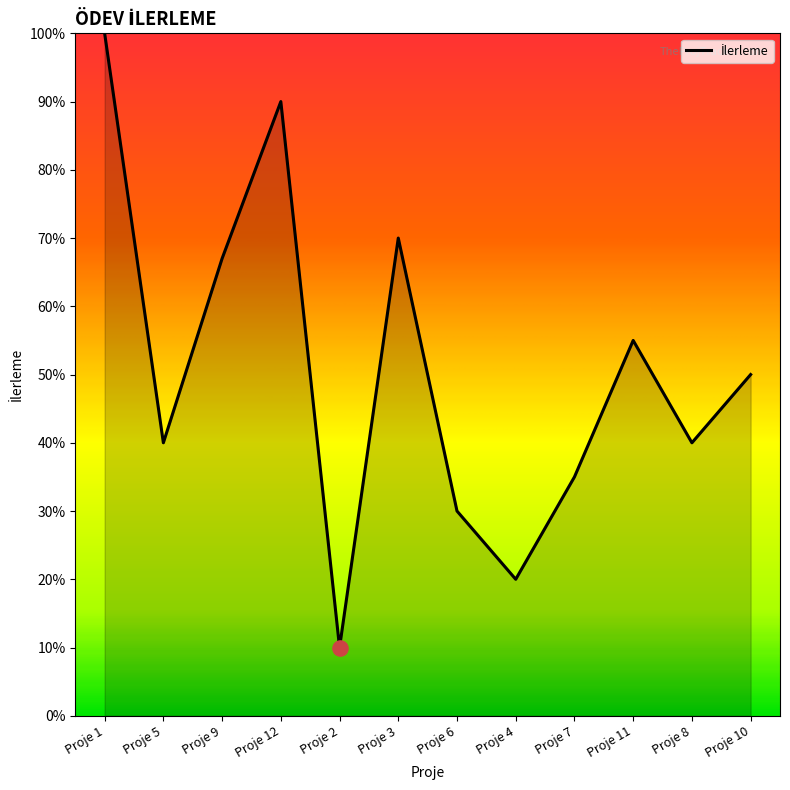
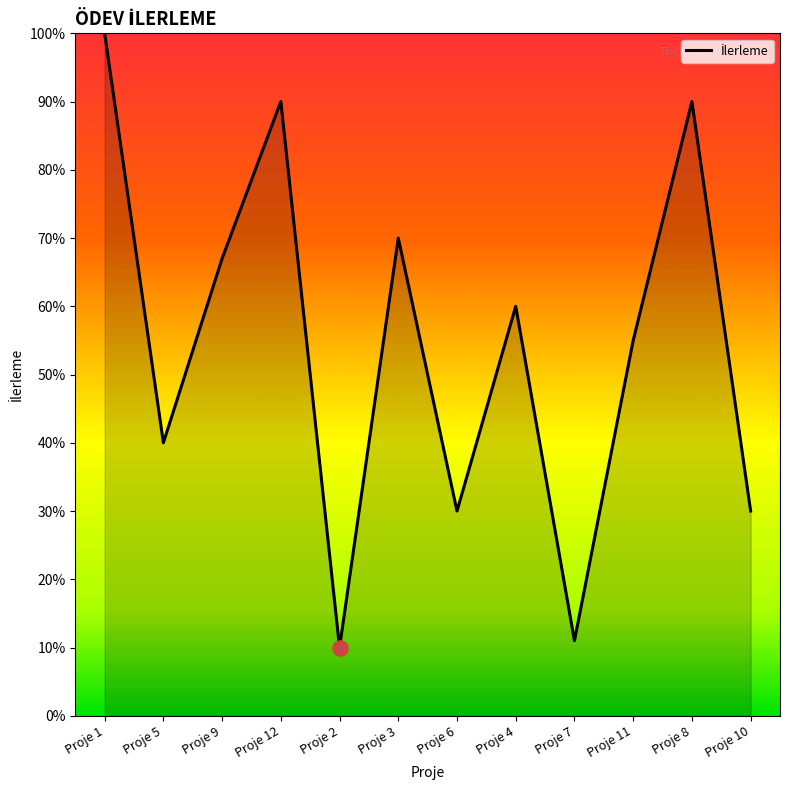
  {
    "İlerleme": {
      "Proje 1": "100%",
      "Proje 5": "40%",
      "Proje 9": "67%",
      "Proje 12": "90%",
      "Proje 3": "70%",
      "Proje 6": "30%",
-     "Proje 4": "20%",
-     "Proje 7": "35%",
+     "Proje 4": "60%",
+     "Proje 7": "11%",
      "Proje 11": "55%",
-     "Proje 8": "40%",
-     "Proje 10": "50%"
+     "Proje 8": "90%",
+     "Proje 10": "30%"
    }
  }
